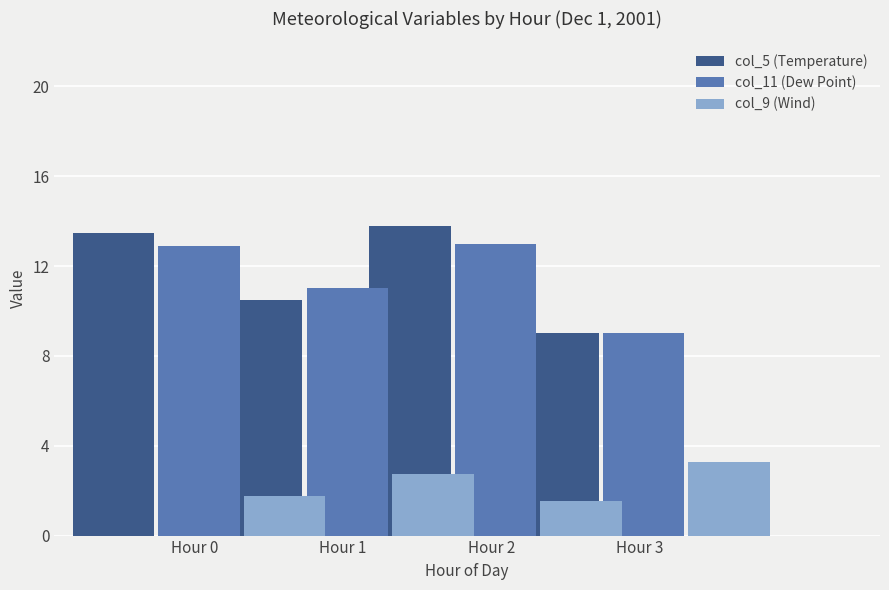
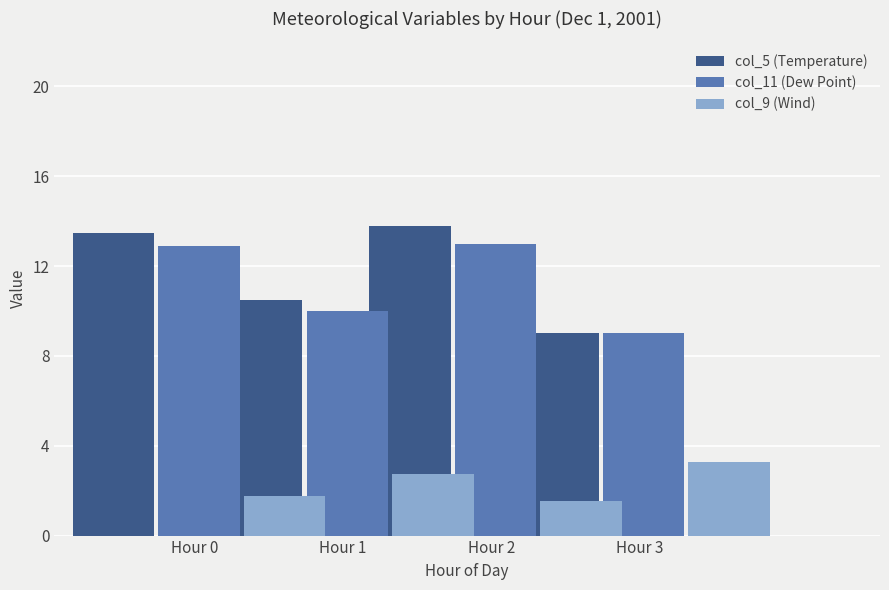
  {
    "col_11 (Dew Point)": {
      "Hour 0": 12.9,
-     "Hour 1": 11.0,
+     "Hour 1": 10.0,
      "Hour 2": 13.0,
      "Hour 3": 9.0
    }
  }
